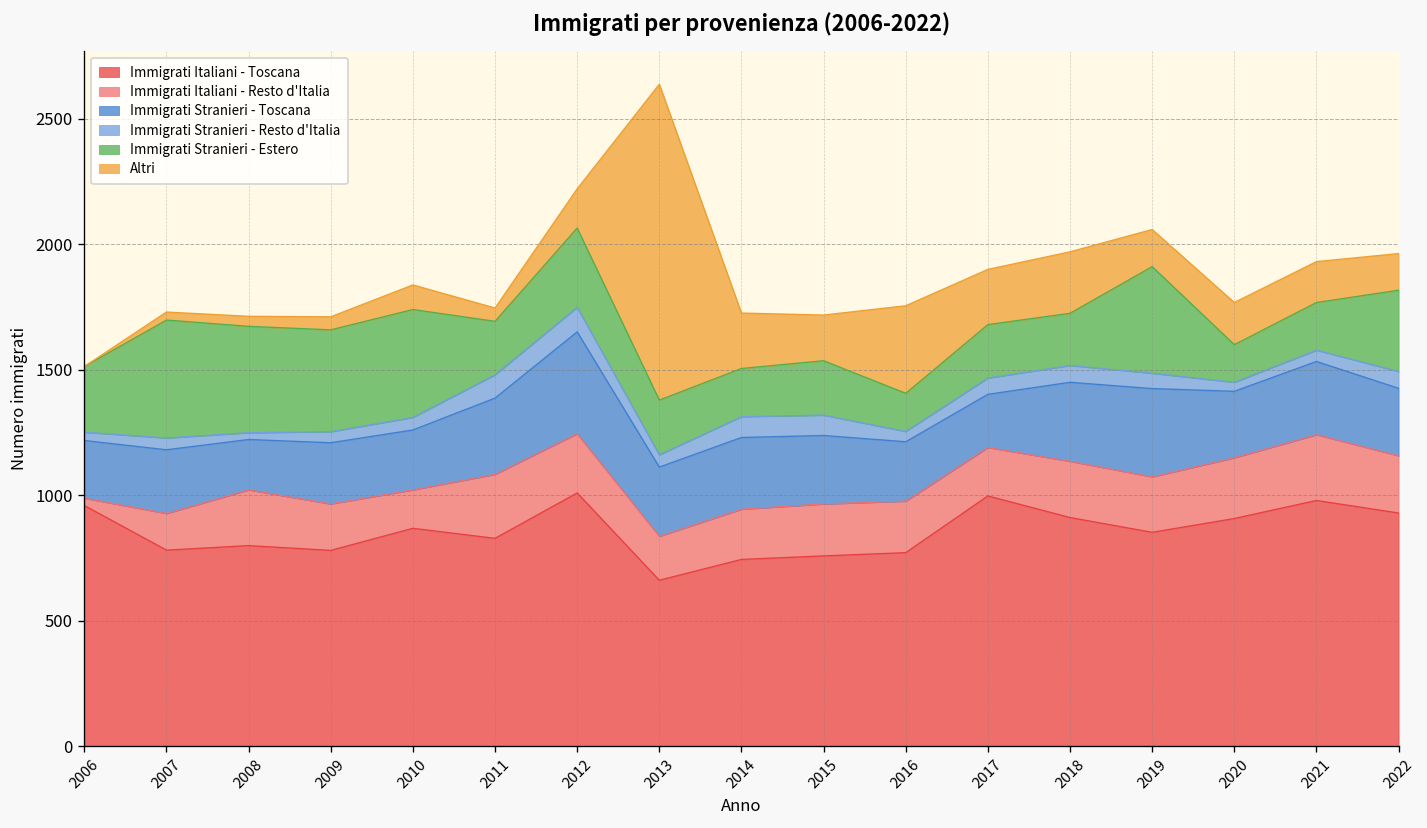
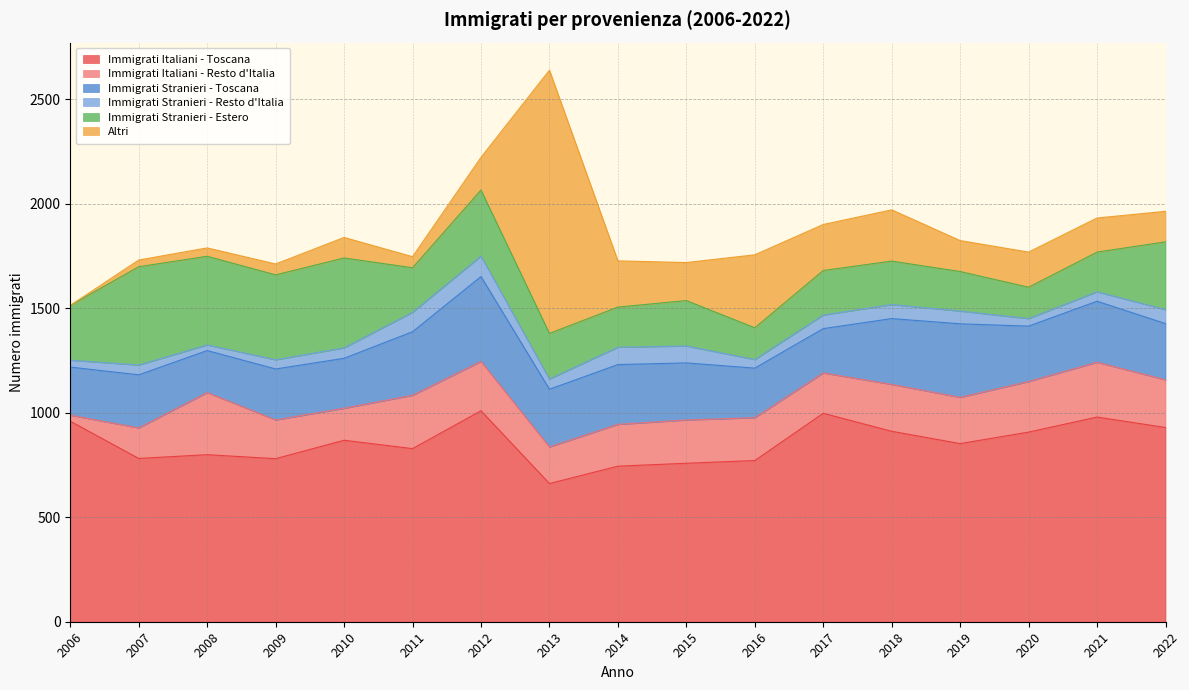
  {
    "Immigrati Italiani - Toscana": {
      "2006": 960,
      "2007": 780,
      "2008": 800,
      "2009": 780,
      "2010": 870,
      "2011": 830,
      "2012": 1010,
      "2013": 660,
      "2014": 740,
      "2015": 760,
      "2016": 770,
      "2017": 1000,
      "2018": 910,
      "2019": 850,
      "2020": 910,
      "2021": 980,
      "2022": 930
    },
    "Immigrati Italiani - Resto d'Italia": {
      "2006": 30,
      "2007": 150,
-     "2008": 220,
+     "2008": 300,
      "2009": 190,
      "2010": 150,
      "2011": 260,
      "2012": 240,
      "2013": 180,
      "2014": 200,
      "2015": 210,
      "2016": 210,
      "2017": 190,
      "2018": 220,
      "2019": 220,
      "2020": 240,
      "2021": 260,
      "2022": 230
    },
    "Immigrati Stranieri - Estero": {
      "2007": 470,
      "2008": 420,
      "2009": 410,
      "2010": 430,
      "2011": 210,
      "2012": 320,
      "2013": 220,
      "2014": 190,
      "2015": 220,
      "2016": 150,
      "2017": 210,
      "2018": 210,
-     "2019": 430,
+     "2019": 190,
      "2020": 150,
      "2021": 190,
      "2022": 320
    },
    "Altri": {
      "2007": 30,
      "2008": 40,
      "2009": 50,
      "2010": 100,
      "2011": 50,
      "2012": 160,
      "2013": 1260,
      "2014": 220,
      "2015": 180,
      "2016": 350,
      "2017": 220,
      "2018": 250,
      "2019": 150,
      "2020": 170,
      "2021": 160,
      "2022": 150
    }
  }
